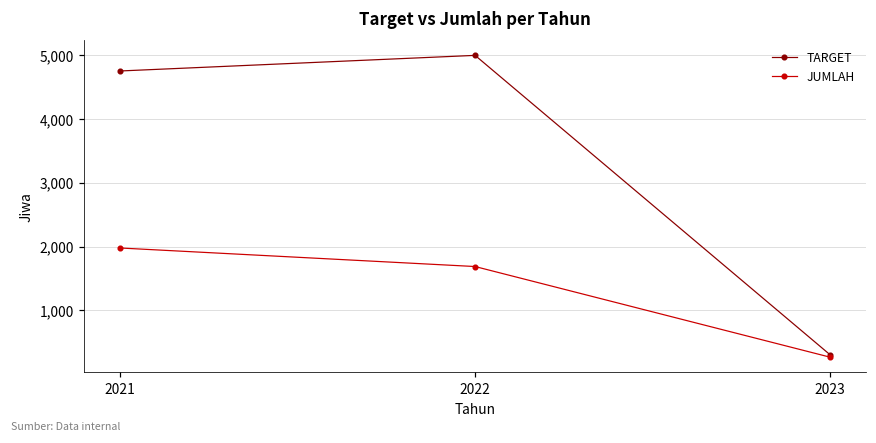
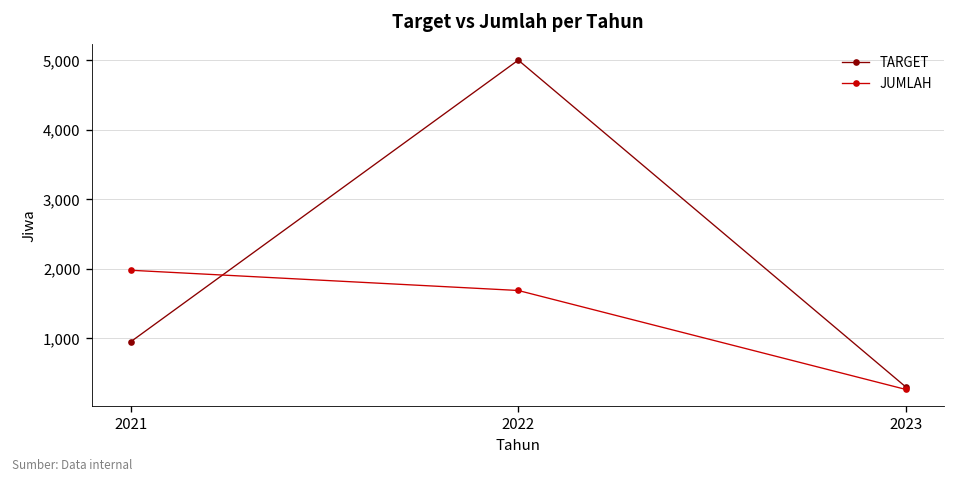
  {
    "TARGET": {
-     "2021": "4,800",
+     "2021": "1,000",
      "2022": "5,000"
    },
    "JUMLAH": {
      "2021": "2,000",
      "2022": "1,700"
    }
  }
